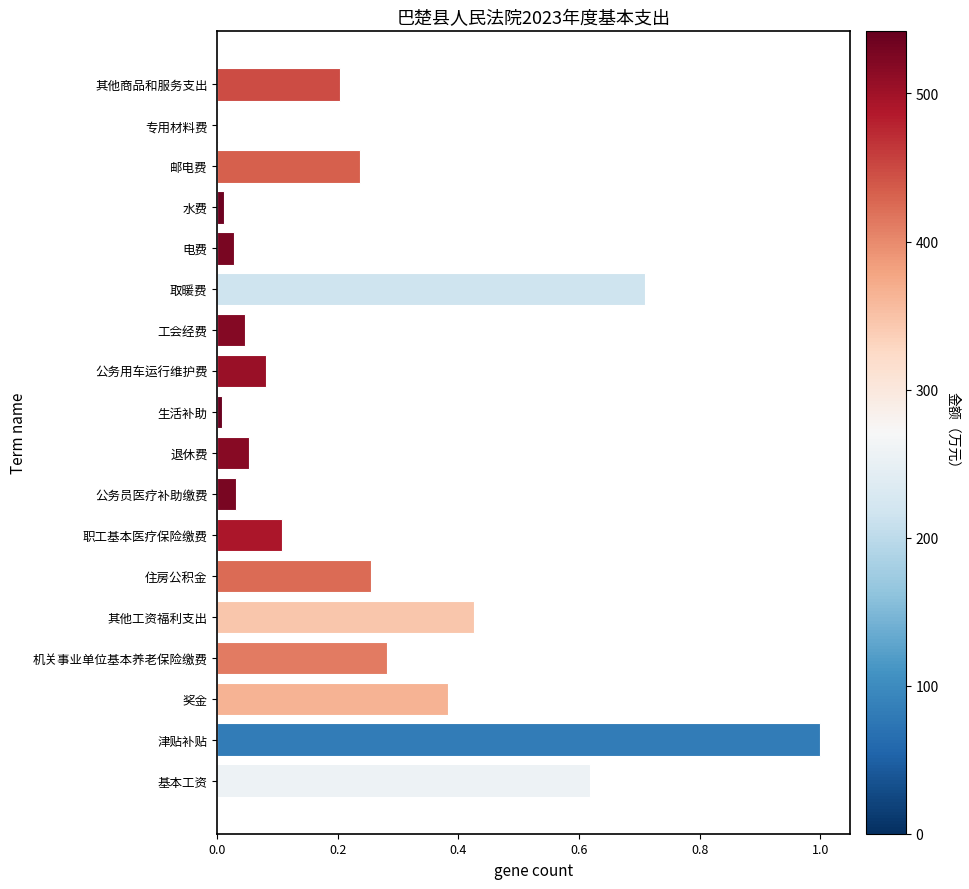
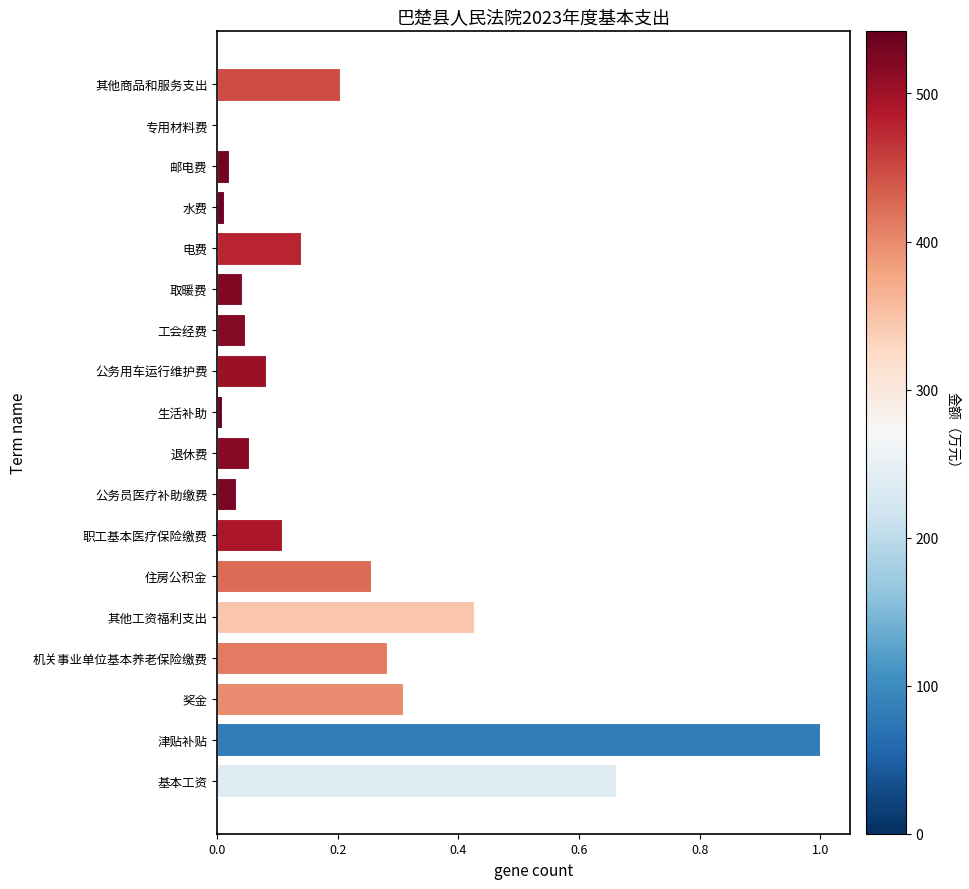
  {
    "其他商品和服务支出": 0.20,
-   "邮电费": 0.24,
+   "邮电费": 0.02,
    "水费": 0.01,
-   "电费": 0.03,
-   "取暖费": 0.71,
+   "电费": 0.14,
+   "取暖费": 0.04,
    "工会经费": 0.05,
    "公务用车运行维护费": 0.08,
    "生活补助": 0.01,
    "退休费": 0.05,
    "公务员医疗补助缴费": 0.03,
    "职工基本医疗保险缴费": 0.11,
    "住房公积金": 0.25,
    "其他工资福利支出": 0.43,
    "机关事业单位基本养老保险缴费": 0.28,
-   "奖金": 0.38,
+   "奖金": 0.31,
    "津贴补贴": 1.00,
-   "基本工资": 0.62
+   "基本工资": 0.66
  }
